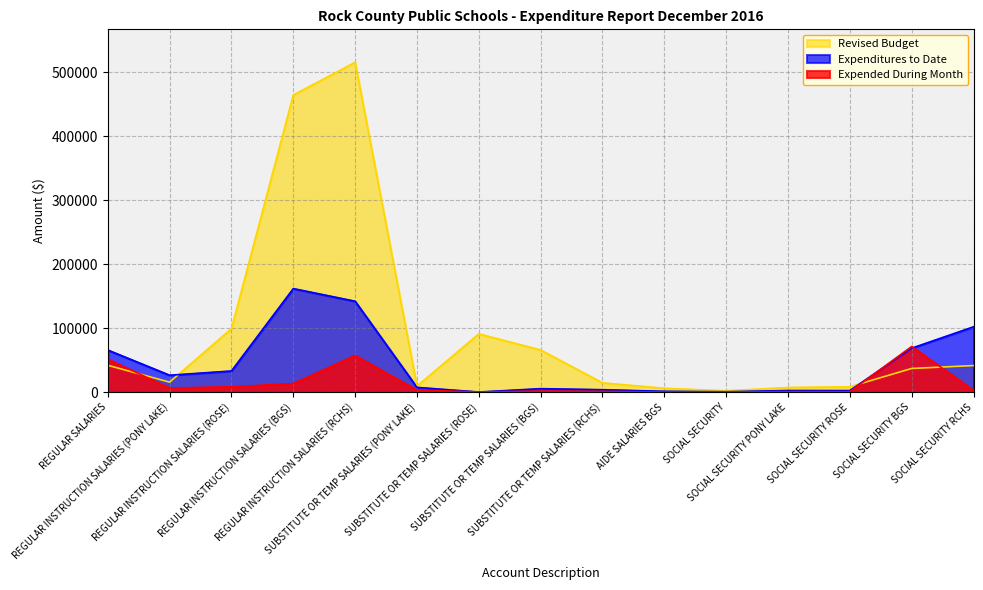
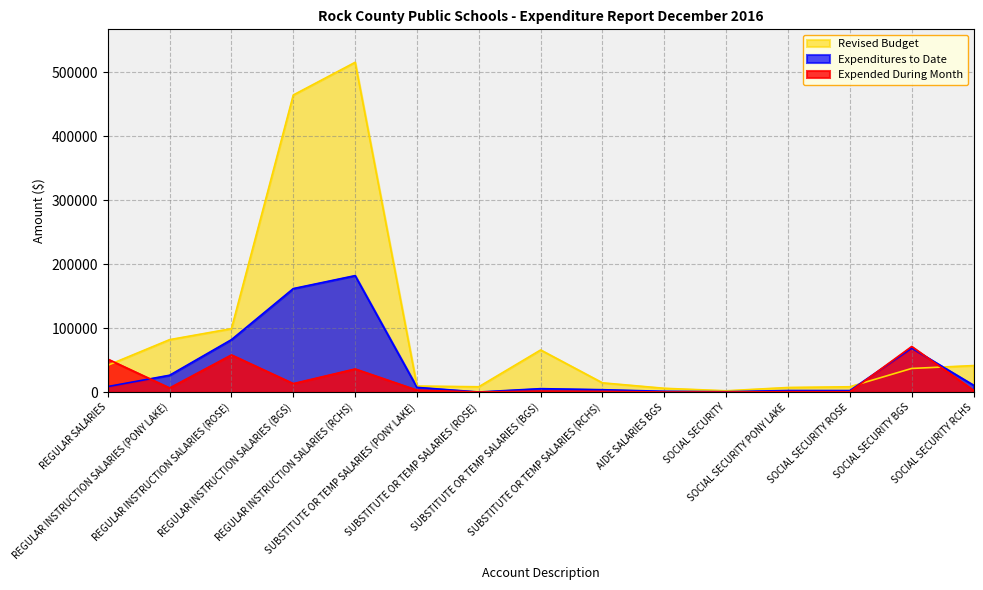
  {
    "Revised Budget": {
      "REGULAR SALARIES": 40000,
-     "REGULAR INSTRUCTION SALARIES (PONY LAKE)": 20000,
+     "REGULAR INSTRUCTION SALARIES (PONY LAKE)": 80000,
      "REGULAR INSTRUCTION SALARIES (ROSE)": 100000,
      "REGULAR INSTRUCTION SALARIES (BGS)": 460000,
      "REGULAR INSTRUCTION SALARIES (RCHS)": 520000,
-     "SUBSTITUTE OR TEMP SALARIES (ROSE)": 90000,
+     "SUBSTITUTE OR TEMP SALARIES (ROSE)": 10000,
      "SUBSTITUTE OR TEMP SALARIES (BGS)": 70000,
      "SUBSTITUTE OR TEMP SALARIES (RCHS)": 10000,
      "AIDE SALARIES BGS": 10000,
      "SOCIAL SECURITY PONY LAKE": 10000,
      "SOCIAL SECURITY ROSE": 10000,
      "SOCIAL SECURITY BGS": 40000,
      "SOCIAL SECURITY RCHS": 40000
    },
    "Expenditures to Date": {
-     "REGULAR SALARIES": 70000,
+     "REGULAR SALARIES": 10000,
      "REGULAR INSTRUCTION SALARIES (PONY LAKE)": 30000,
-     "REGULAR INSTRUCTION SALARIES (ROSE)": 30000,
+     "REGULAR INSTRUCTION SALARIES (ROSE)": 80000,
      "REGULAR INSTRUCTION SALARIES (BGS)": 160000,
-     "REGULAR INSTRUCTION SALARIES (RCHS)": 140000,
-     "SOCIAL SECURITY RCHS": 100000
+     "REGULAR INSTRUCTION SALARIES (RCHS)": 180000,
+     "SOCIAL SECURITY RCHS": 10000
    },
    "Expended During Month": {
      "REGULAR SALARIES": 50000,
      "REGULAR INSTRUCTION SALARIES (PONY LAKE)": 10000,
-     "REGULAR INSTRUCTION SALARIES (ROSE)": 10000,
+     "REGULAR INSTRUCTION SALARIES (ROSE)": 60000,
      "REGULAR INSTRUCTION SALARIES (BGS)": 10000,
-     "REGULAR INSTRUCTION SALARIES (RCHS)": 60000,
+     "REGULAR INSTRUCTION SALARIES (RCHS)": 40000,
      "SUBSTITUTE OR TEMP SALARIES (PONY LAKE)": 0,
      "SOCIAL SECURITY RCHS": 0
    }
  }
